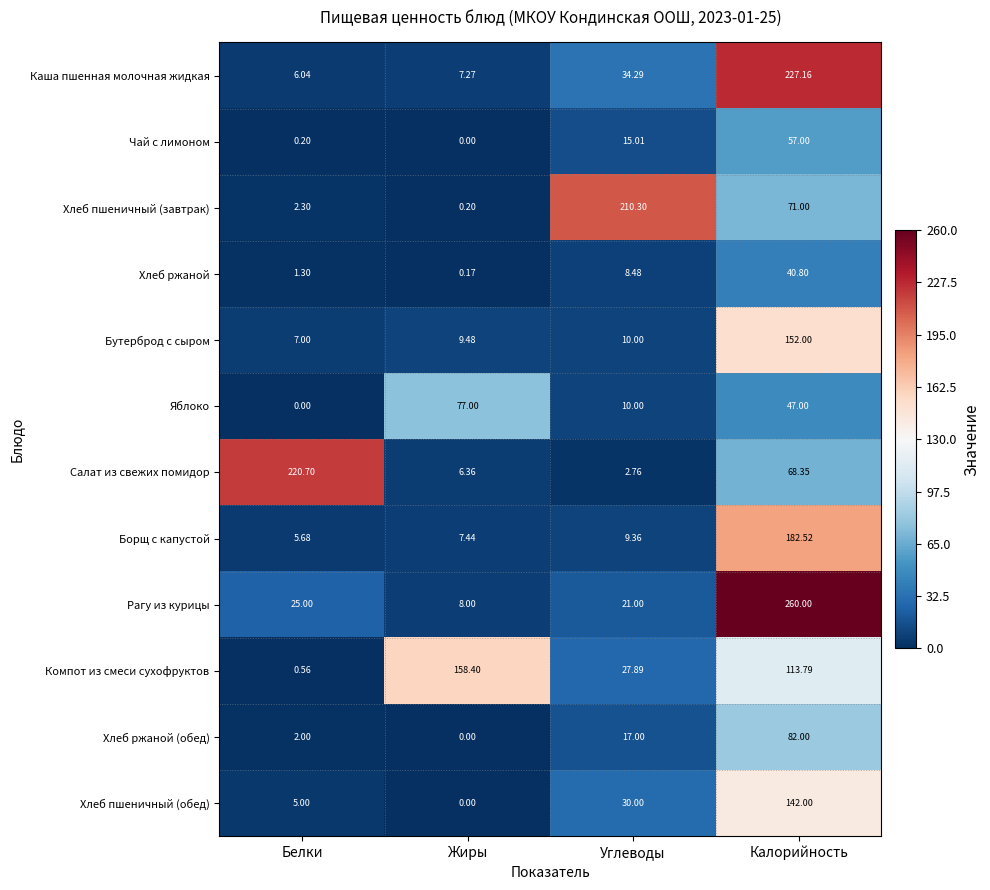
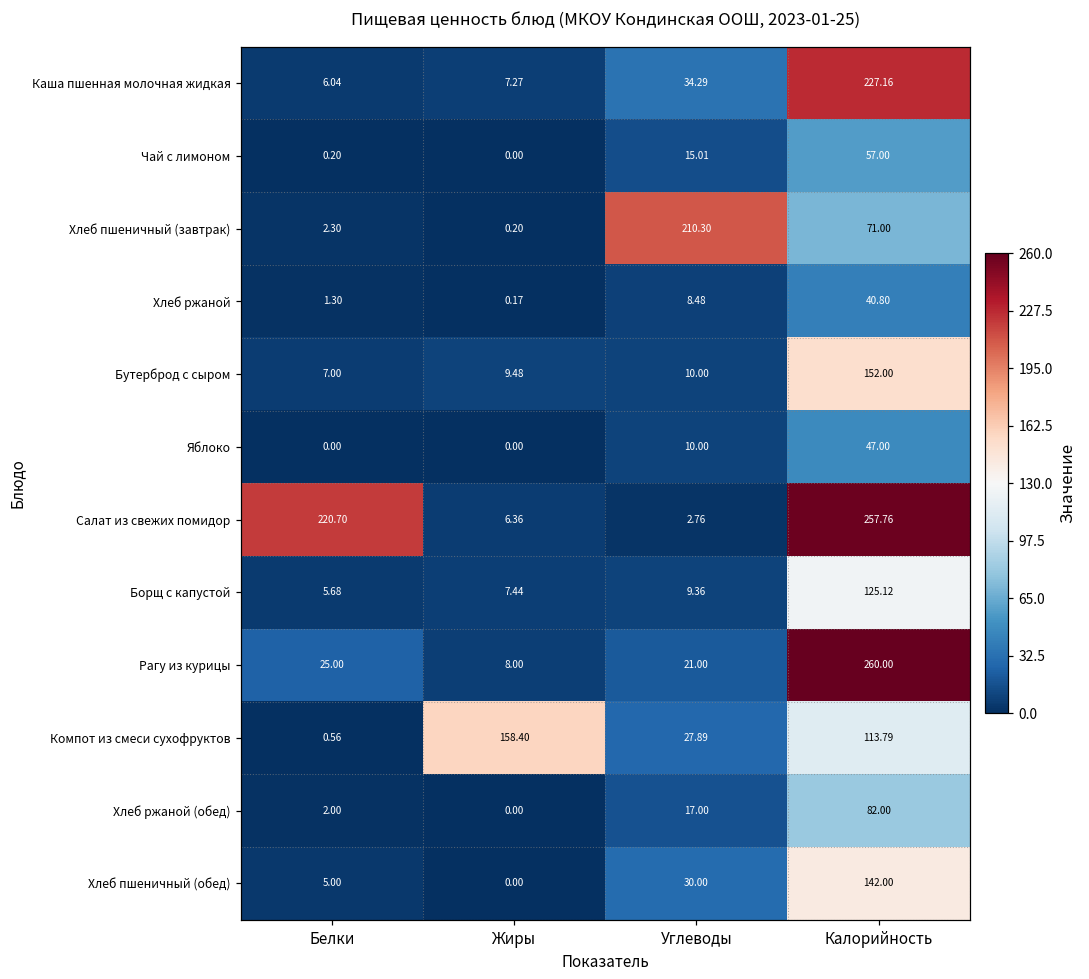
  {
    "Каша пшенная молочная жидкая": {
      "Белки": 6.04,
      "Жиры": 7.27,
      "Углеводы": 34.29,
      "Калорийность": 227.16
    },
    "Чай с лимоном": {
      "Белки": 0.20,
      "Жиры": 0.00,
      "Углеводы": 15.01,
      "Калорийность": 57.00
    },
    "Хлеб пшеничный (завтрак)": {
      "Белки": 2.30,
      "Жиры": 0.20,
      "Углеводы": 210.30,
      "Калорийность": 71.00
    },
    "Хлеб ржаной": {
      "Белки": 1.30,
      "Жиры": 0.17,
      "Углеводы": 8.48,
      "Калорийность": 40.80
    },
    "Бутерброд с сыром": {
      "Белки": 7.00,
      "Жиры": 9.48,
      "Углеводы": 10.00,
      "Калорийность": 152.00
    },
    "Яблоко": {
      "Белки": 0.00,
-     "Жиры": 77.00,
+     "Жиры": 0.00,
      "Углеводы": 10.00,
      "Калорийность": 47.00
    },
    "Салат из свежих помидор": {
      "Белки": 220.70,
      "Жиры": 6.36,
      "Углеводы": 2.76,
-     "Калорийность": 68.35
+     "Калорийность": 257.76
    },
    "Борщ с капустой": {
      "Белки": 5.68,
      "Жиры": 7.44,
      "Углеводы": 9.36,
-     "Калорийность": 182.52
+     "Калорийность": 125.12
    },
    "Рагу из курицы": {
      "Белки": 25.00,
      "Жиры": 8.00,
      "Углеводы": 21.00,
      "Калорийность": 260.00
    },
    "Компот из смеси сухофруктов": {
      "Белки": 0.56,
      "Жиры": 158.40,
      "Углеводы": 27.89,
      "Калорийность": 113.79
    },
    "Хлеб ржаной (обед)": {
      "Белки": 2.00,
      "Жиры": 0.00,
      "Углеводы": 17.00,
      "Калорийность": 82.00
    },
    "Хлеб пшеничный (обед)": {
      "Белки": 5.00,
      "Жиры": 0.00,
      "Углеводы": 30.00,
      "Калорийность": 142.00
    }
  }
